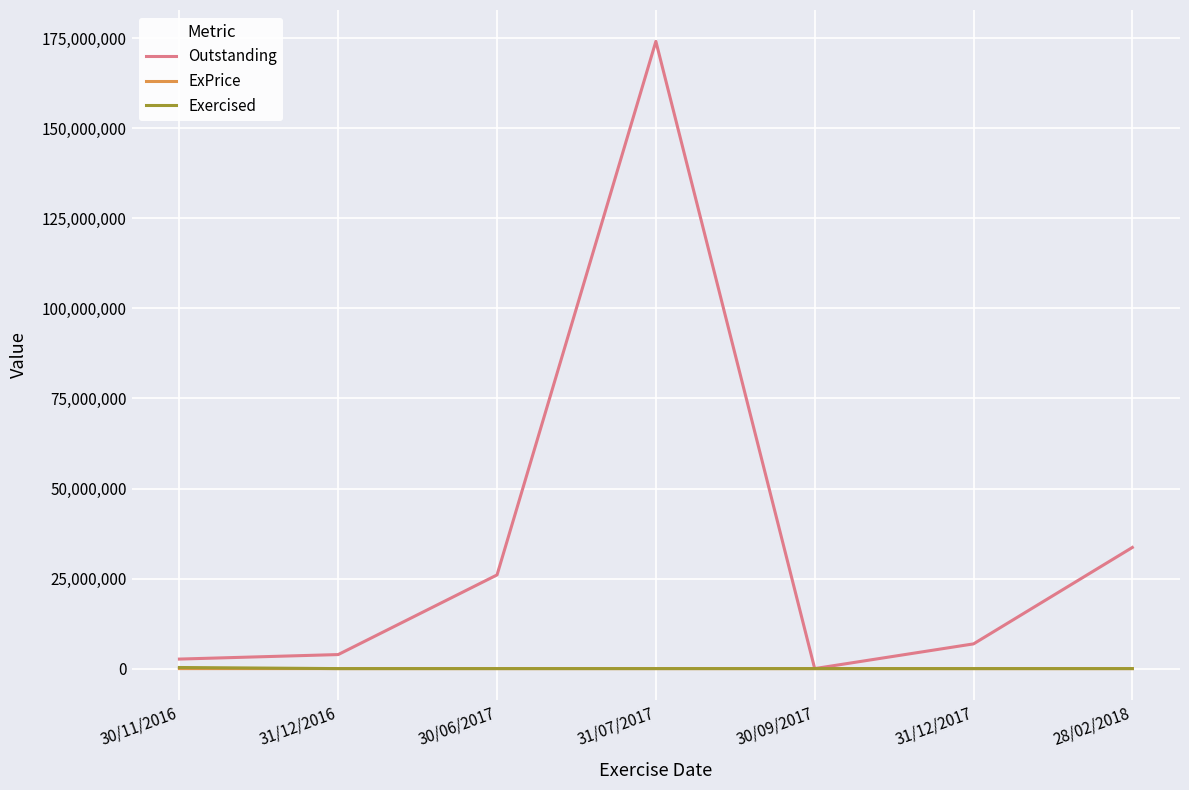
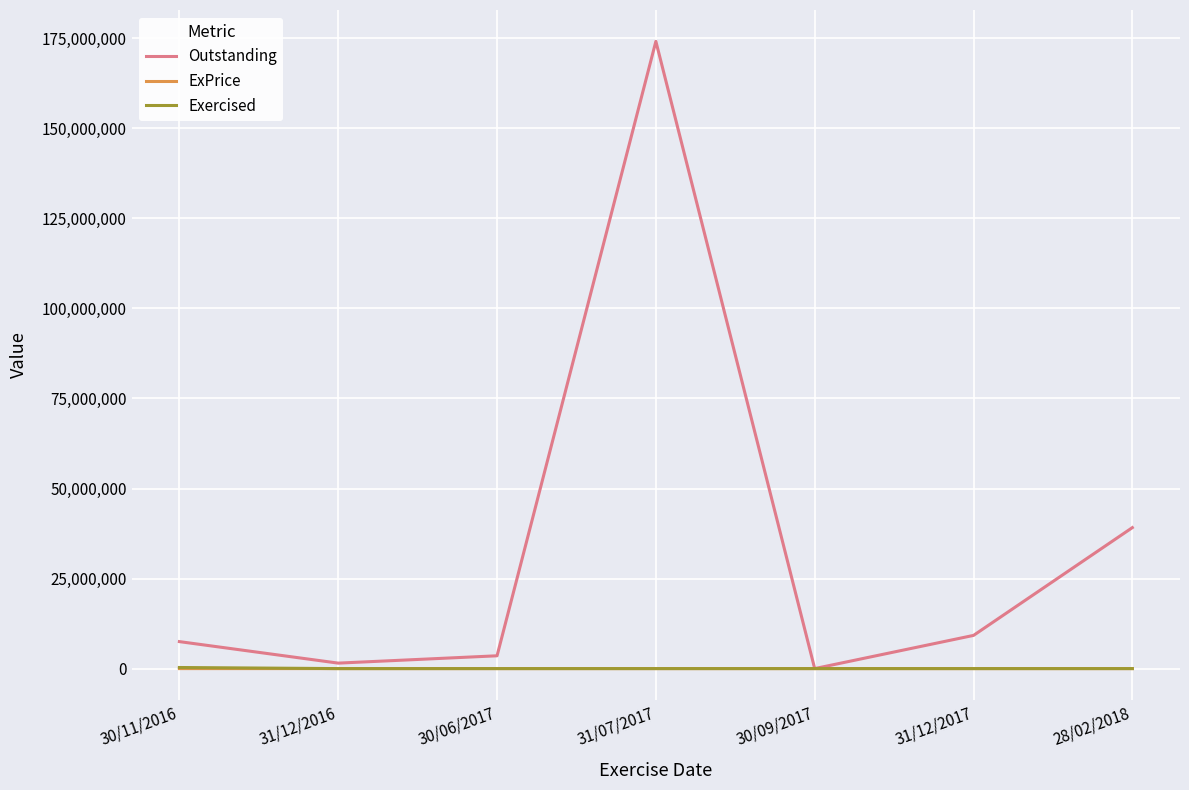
  {
    "Outstanding": {
-     "30/11/2016": "3,000,000",
-     "31/12/2016": "4,000,000",
-     "30/06/2017": "26,000,000",
+     "30/11/2016": "7,000,000",
+     "31/12/2016": "2,000,000",
+     "30/06/2017": "4,000,000",
      "31/07/2017": "174,000,000",
-     "31/12/2017": "7,000,000",
-     "28/02/2018": "34,000,000"
+     "31/12/2017": "9,000,000",
+     "28/02/2018": "39,000,000"
    }
  }
